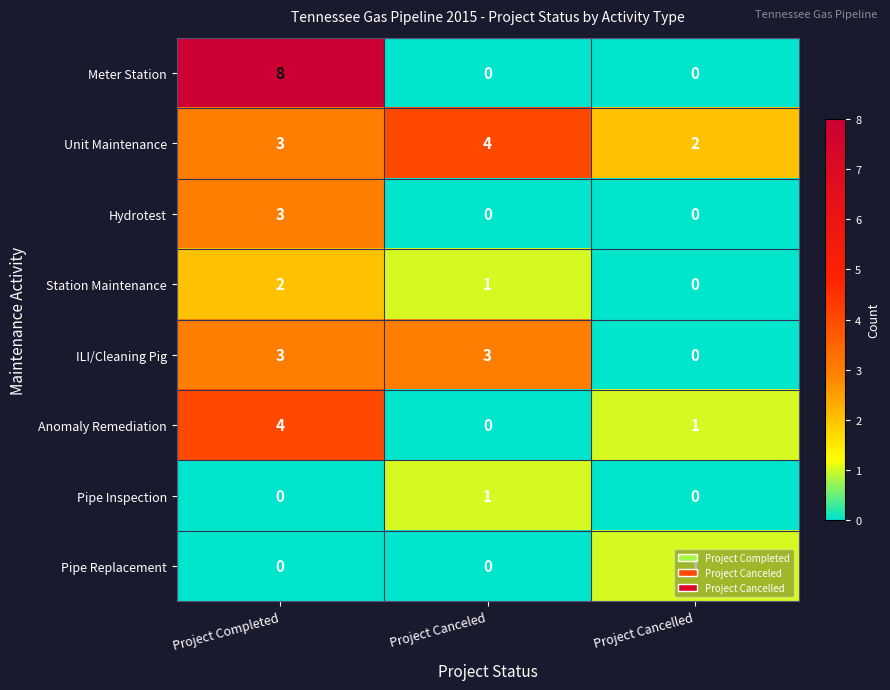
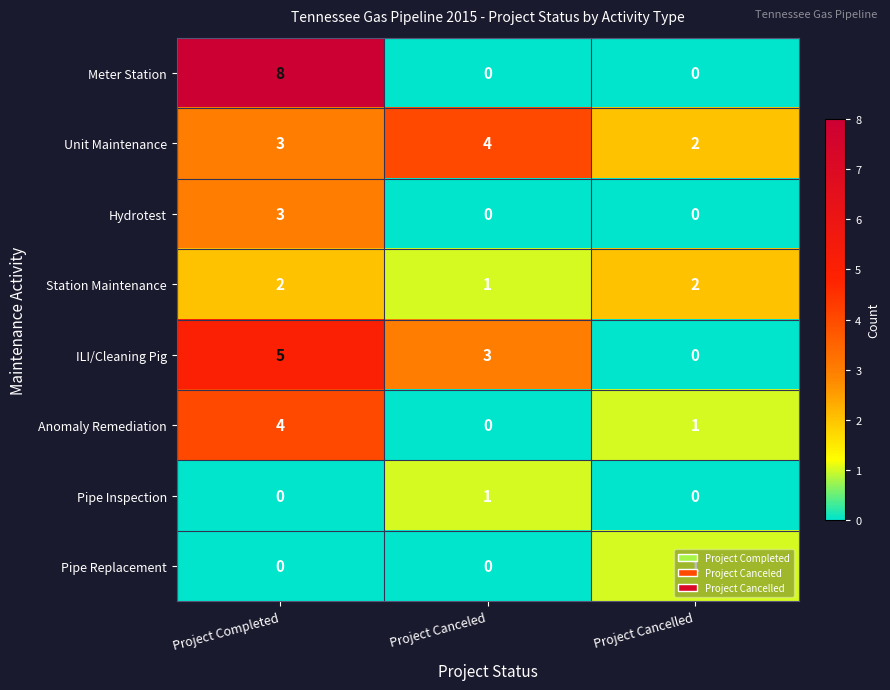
  {
    "Meter Station": {
      "Project Completed": 8,
      "Project Canceled": 0,
      "Project Cancelled": 0
    },
    "Unit Maintenance": {
      "Project Completed": 3,
      "Project Canceled": 4,
      "Project Cancelled": 2
    },
    "Hydrotest": {
      "Project Completed": 3,
      "Project Canceled": 0,
      "Project Cancelled": 0
    },
    "Station Maintenance": {
      "Project Completed": 2,
      "Project Canceled": 1,
-     "Project Cancelled": 0
+     "Project Cancelled": 2
    },
    "ILI/Cleaning Pig": {
-     "Project Completed": 3,
+     "Project Completed": 5,
      "Project Canceled": 3,
      "Project Cancelled": 0
    },
    "Anomaly Remediation": {
      "Project Completed": 4,
      "Project Canceled": 0,
      "Project Cancelled": 1
    },
    "Pipe Inspection": {
      "Project Completed": 0,
      "Project Canceled": 1,
      "Project Cancelled": 0
    },
    "Pipe Replacement": {
      "Project Completed": 0,
      "Project Canceled": 0
    }
  }
